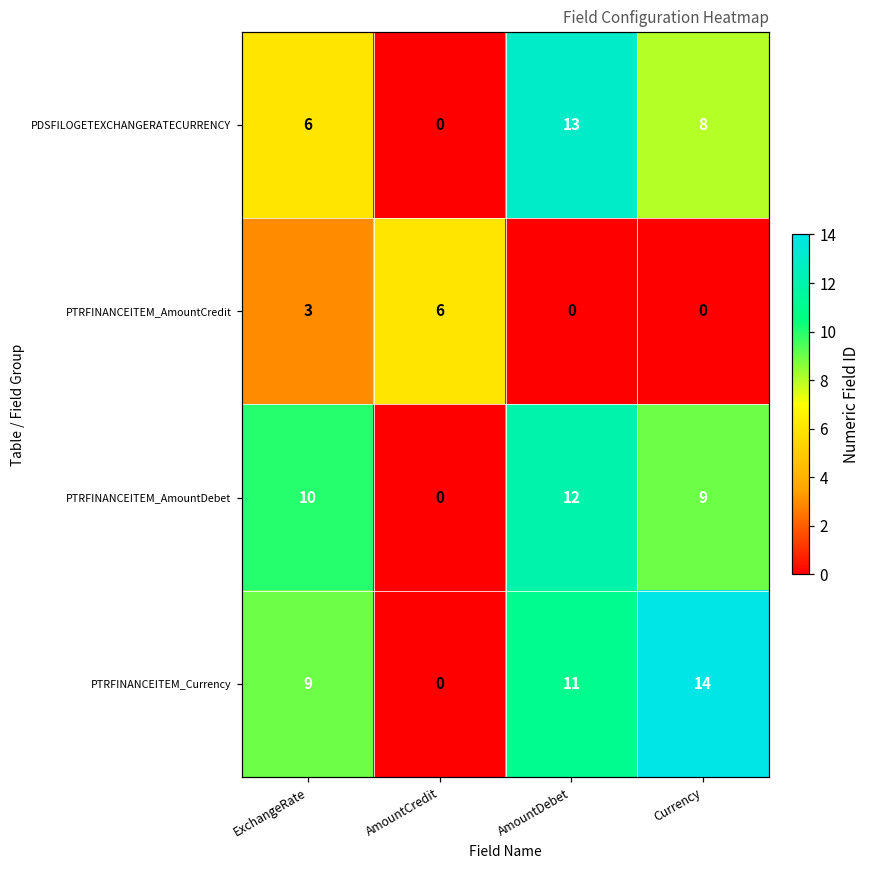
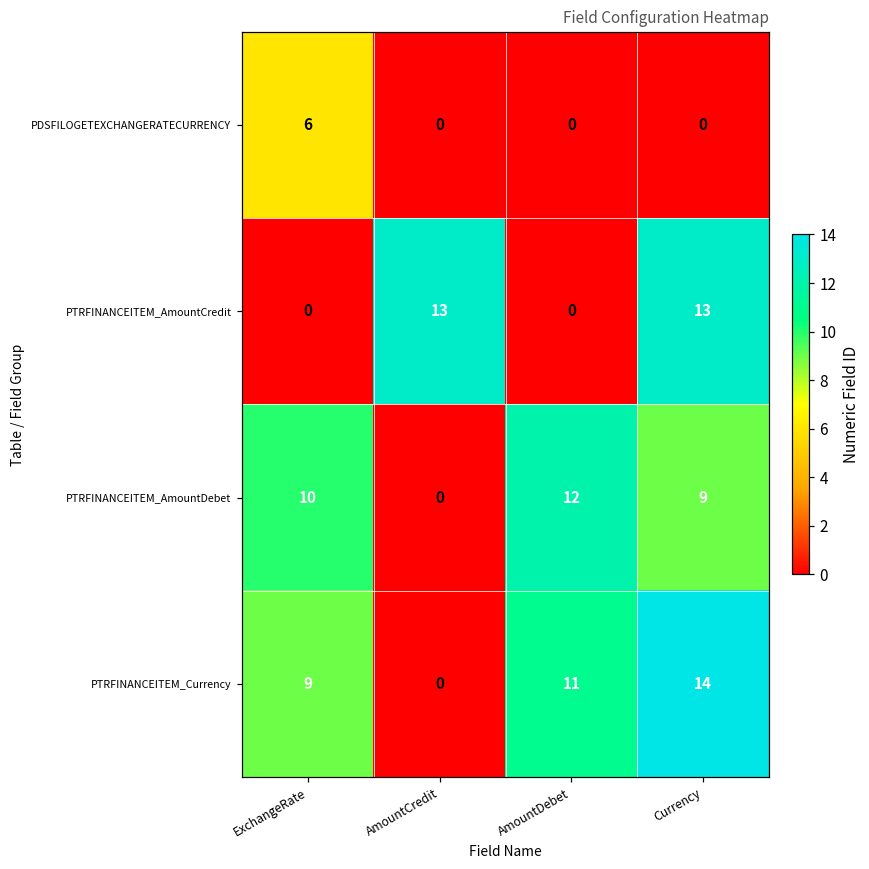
  {
    "PDSFILOGETEXCHANGERATECURRENCY": {
      "ExchangeRate": 6,
      "AmountCredit": 0,
-     "AmountDebet": 13,
-     "Currency": 8
+     "AmountDebet": 0,
+     "Currency": 0
    },
    "PTRFINANCEITEM_AmountCredit": {
-     "ExchangeRate": 3,
-     "AmountCredit": 6,
+     "ExchangeRate": 0,
+     "AmountCredit": 13,
      "AmountDebet": 0,
-     "Currency": 0
+     "Currency": 13
    },
    "PTRFINANCEITEM_AmountDebet": {
      "ExchangeRate": 10,
      "AmountCredit": 0,
      "AmountDebet": 12,
      "Currency": 9
    },
    "PTRFINANCEITEM_Currency": {
      "ExchangeRate": 9,
      "AmountCredit": 0,
      "AmountDebet": 11,
      "Currency": 14
    }
  }
